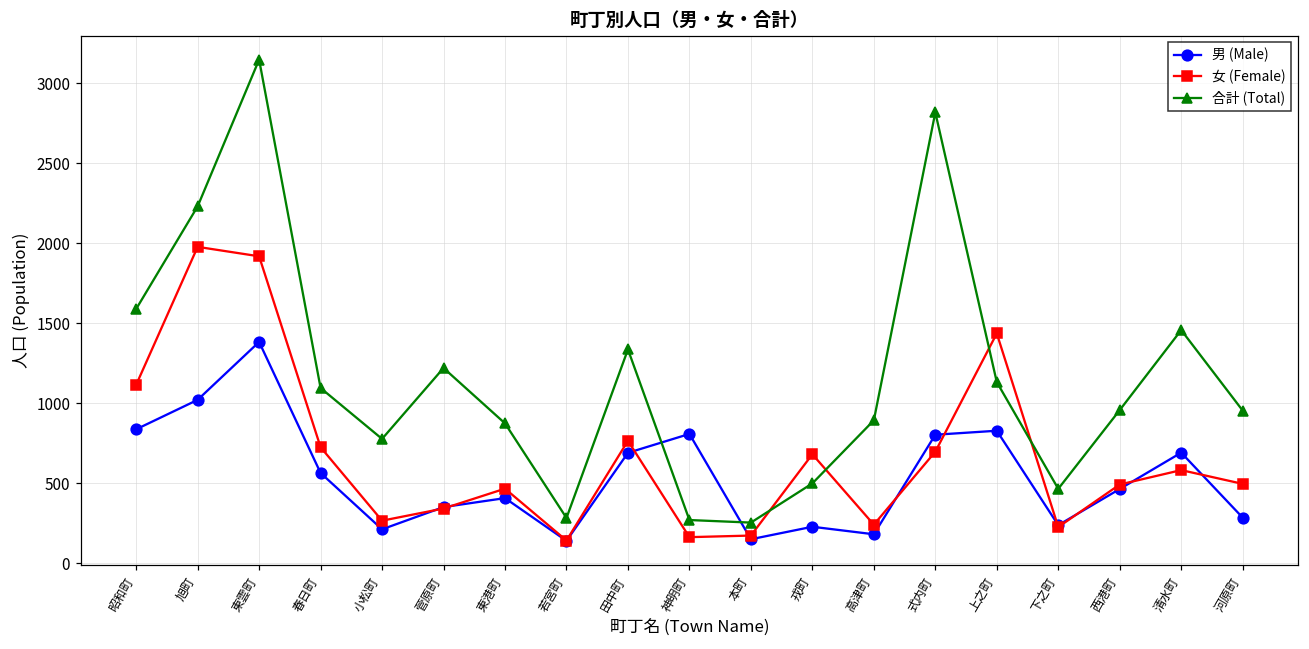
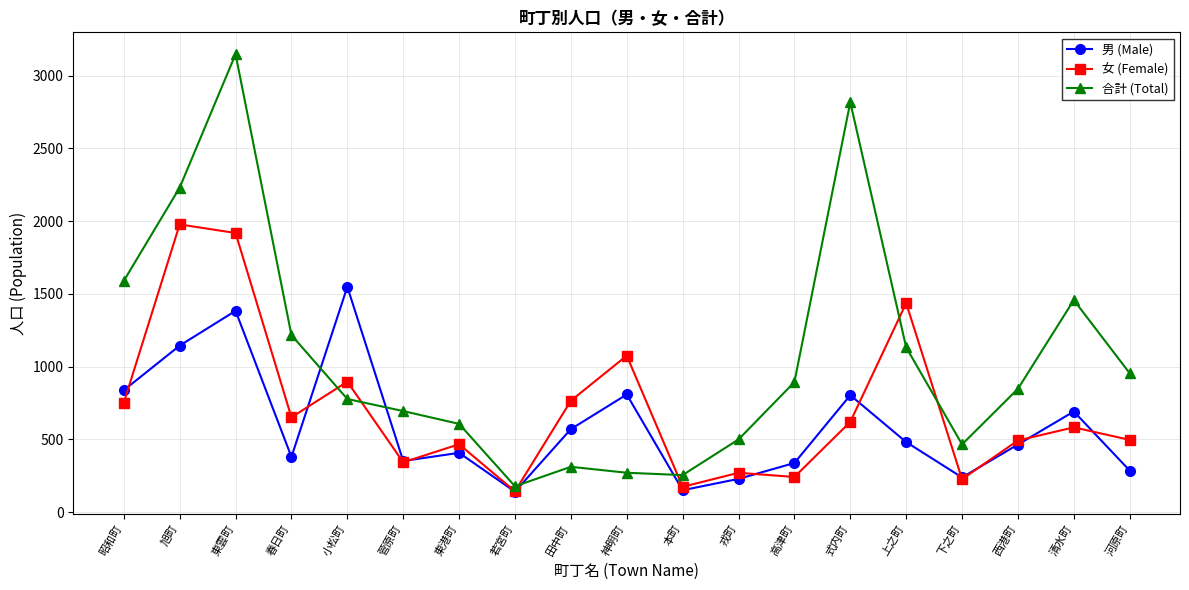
  {
    "男 (Male)": {
      "昭和町": 840,
-     "旭町": 1020,
+     "旭町": 1150,
      "東雲町": 1380,
-     "春日町": 570,
-     "小松町": 210,
+     "春日町": 380,
+     "小松町": 1550,
      "東港町": 410,
-     "田中町": 690,
+     "田中町": 570,
      "神明町": 810,
      "本町": 150,
      "戎町": 230,
-     "高津町": 180,
+     "高津町": 340,
      "式内町": 800,
-     "上之町": 830,
+     "上之町": 480,
      "西港町": 470,
      "清水町": 690,
      "河原町": 290
    },
    "女 (Female)": {
-     "昭和町": 1120,
+     "昭和町": 750,
      "旭町": 1980,
      "東雲町": 1920,
-     "春日町": 730,
-     "小松町": 270,
+     "春日町": 650,
+     "小松町": 900,
      "東港町": 470,
      "田中町": 770,
-     "神明町": 160,
+     "神明町": 1080,
      "本町": 170,
-     "戎町": 680,
+     "戎町": 270,
      "高津町": 240,
-     "式内町": 700,
+     "式内町": 620,
      "上之町": 1440,
      "西港町": 490,
      "清水町": 580,
      "河原町": 500
    },
    "合計 (Total)": {
      "昭和町": 1590,
      "旭町": 2230,
      "東雲町": 3150,
-     "春日町": 1100,
+     "春日町": 1220,
      "小松町": 780,
-     "菅原町": 1220,
-     "東港町": 880,
-     "若宮町": 280,
-     "田中町": 1340,
+     "菅原町": 700,
+     "東港町": 610,
+     "若宮町": 180,
+     "田中町": 310,
      "神明町": 270,
      "本町": 260,
      "戎町": 500,
      "高津町": 890,
      "式内町": 2820,
      "上之町": 1130,
      "下之町": 470,
-     "西港町": 960,
+     "西港町": 850,
      "清水町": 1460,
      "河原町": 960
    }
  }
